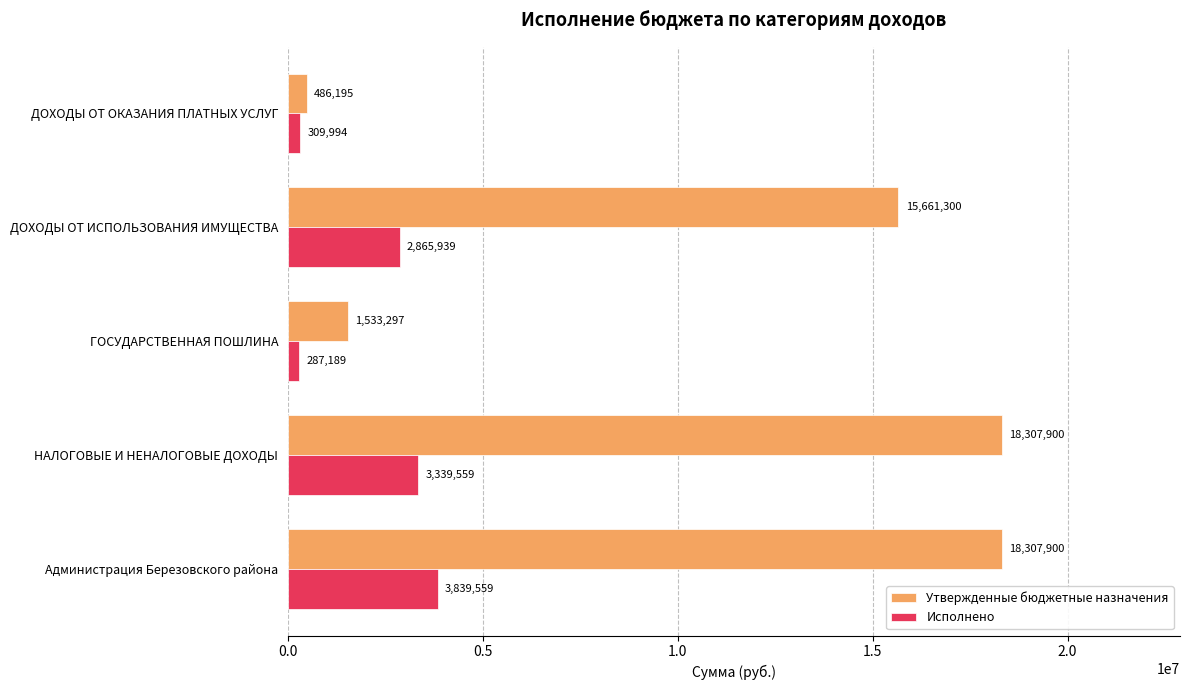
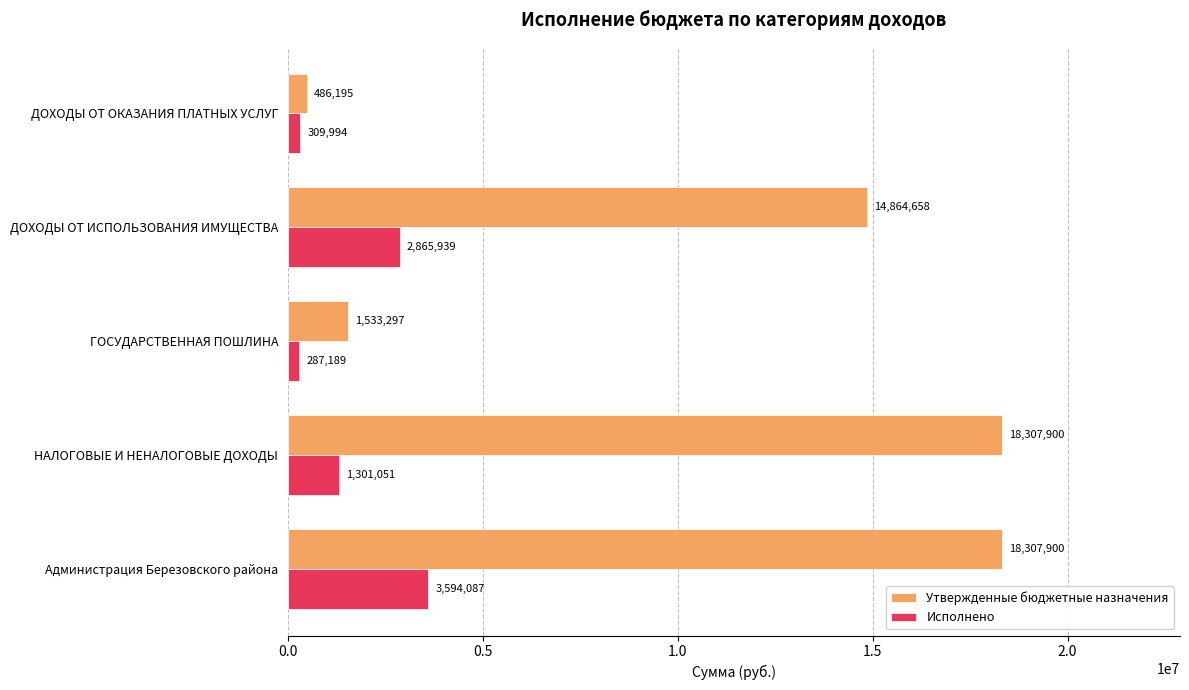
  {
    "Утвержденные бюджетные назначения": {
      "ДОХОДЫ ОТ ОКАЗАНИЯ ПЛАТНЫХ УСЛУГ": "486,195",
-     "ДОХОДЫ ОТ ИСПОЛЬЗОВАНИЯ ИМУЩЕСТВА": "15,661,300",
+     "ДОХОДЫ ОТ ИСПОЛЬЗОВАНИЯ ИМУЩЕСТВА": "14,864,658",
      "ГОСУДАРСТВЕННАЯ ПОШЛИНА": "1,533,297",
      "НАЛОГОВЫЕ И НЕНАЛОГОВЫЕ ДОХОДЫ": "18,307,900",
      "Администрация Березовского района": "18,307,900"
    },
    "Исполнено": {
      "ДОХОДЫ ОТ ОКАЗАНИЯ ПЛАТНЫХ УСЛУГ": "309,994",
      "ДОХОДЫ ОТ ИСПОЛЬЗОВАНИЯ ИМУЩЕСТВА": "2,865,939",
      "ГОСУДАРСТВЕННАЯ ПОШЛИНА": "287,189",
-     "НАЛОГОВЫЕ И НЕНАЛОГОВЫЕ ДОХОДЫ": "3,339,559",
-     "Администрация Березовского района": "3,839,559"
+     "НАЛОГОВЫЕ И НЕНАЛОГОВЫЕ ДОХОДЫ": "1,301,051",
+     "Администрация Березовского района": "3,594,087"
    }
  }
